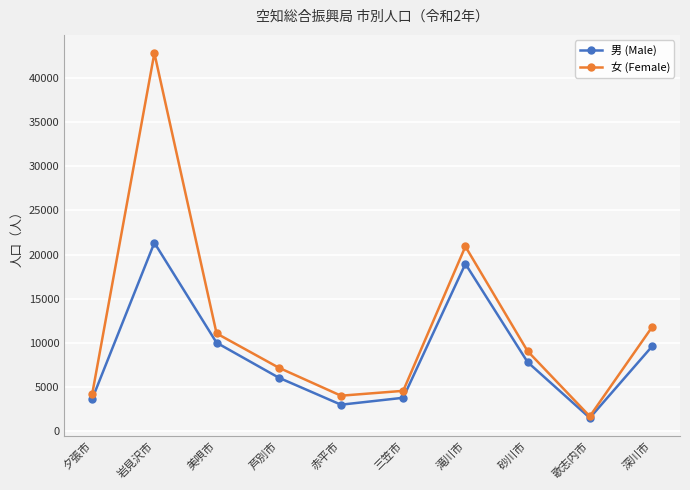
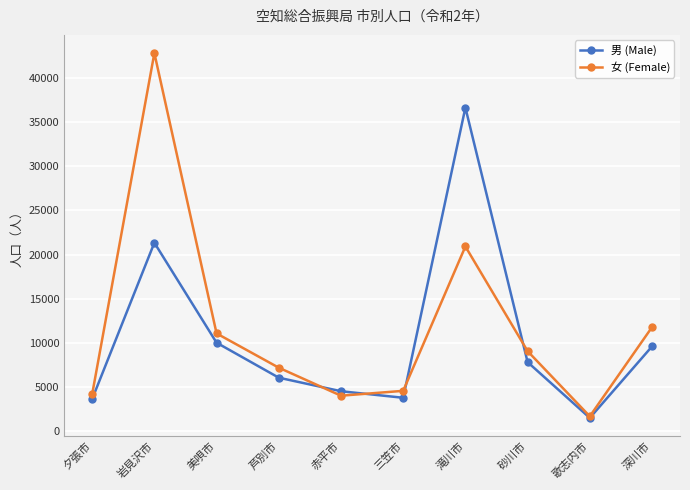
  {
    "男 (Male)": {
      "夕張市": 4000,
      "岩見沢市": 21000,
      "美唄市": 10000,
      "芦別市": 6000,
-     "赤平市": 3000,
+     "赤平市": 5000,
      "三笠市": 4000,
-     "滝川市": 19000,
+     "滝川市": 37000,
      "砂川市": 8000,
      "深川市": 10000
    },
    "女 (Female)": {
      "夕張市": 4000,
      "岩見沢市": 43000,
      "美唄市": 11000,
      "芦別市": 7000,
      "赤平市": 4000,
      "三笠市": 5000,
      "滝川市": 21000,
      "砂川市": 9000,
      "深川市": 12000
    }
  }
